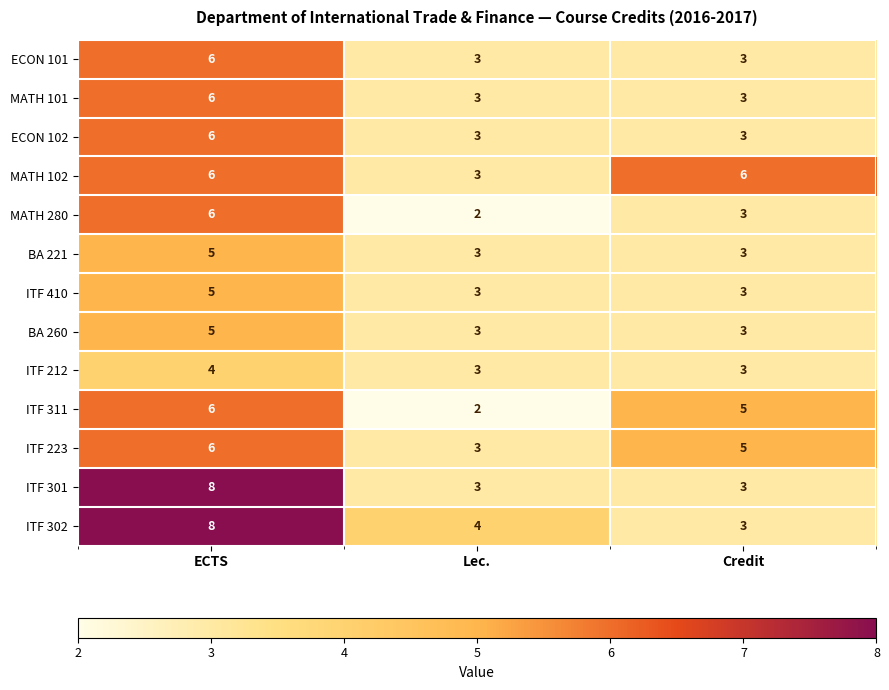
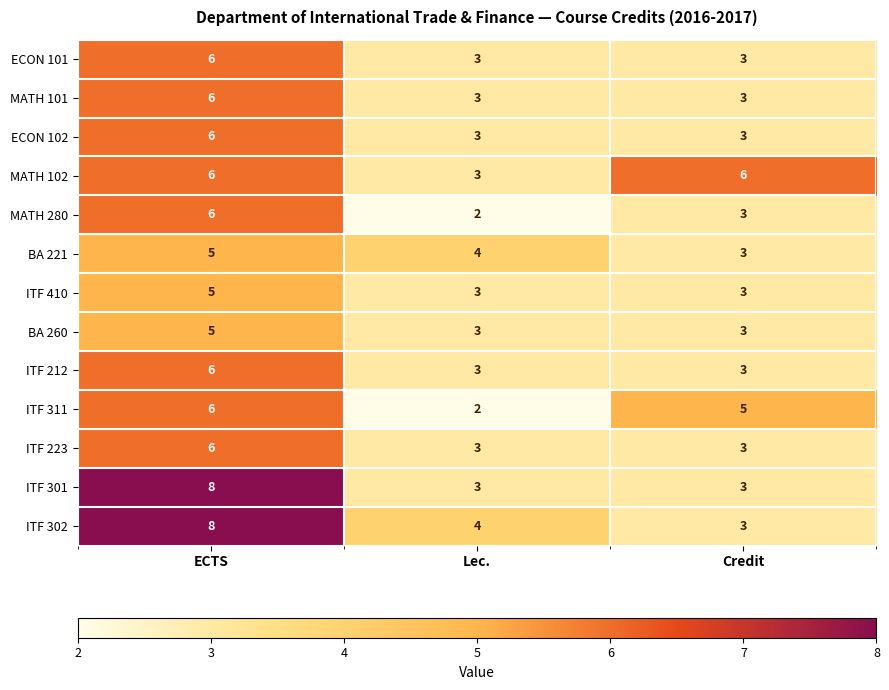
  {
    "ECON 101": {
      "ECTS": 6,
      "Lec.": 3,
      "Credit": 3
    },
    "MATH 101": {
      "ECTS": 6,
      "Lec.": 3,
      "Credit": 3
    },
    "ECON 102": {
      "ECTS": 6,
      "Lec.": 3,
      "Credit": 3
    },
    "MATH 102": {
      "ECTS": 6,
      "Lec.": 3,
      "Credit": 6
    },
    "MATH 280": {
      "ECTS": 6,
      "Lec.": 2,
      "Credit": 3
    },
    "BA 221": {
      "ECTS": 5,
-     "Lec.": 3,
+     "Lec.": 4,
      "Credit": 3
    },
    "ITF 410": {
      "ECTS": 5,
      "Lec.": 3,
      "Credit": 3
    },
    "BA 260": {
      "ECTS": 5,
      "Lec.": 3,
      "Credit": 3
    },
    "ITF 212": {
-     "ECTS": 4,
+     "ECTS": 6,
      "Lec.": 3,
      "Credit": 3
    },
    "ITF 311": {
      "ECTS": 6,
      "Lec.": 2,
      "Credit": 5
    },
    "ITF 223": {
      "ECTS": 6,
      "Lec.": 3,
-     "Credit": 5
+     "Credit": 3
    },
    "ITF 301": {
      "ECTS": 8,
      "Lec.": 3,
      "Credit": 3
    },
    "ITF 302": {
      "ECTS": 8,
      "Lec.": 4,
      "Credit": 3
    }
  }
